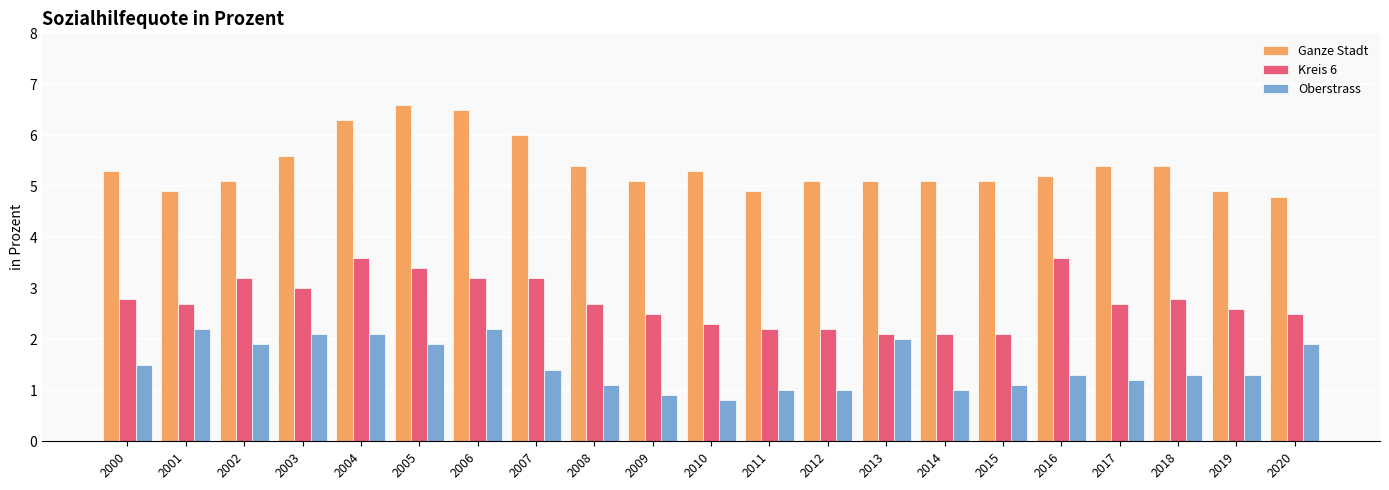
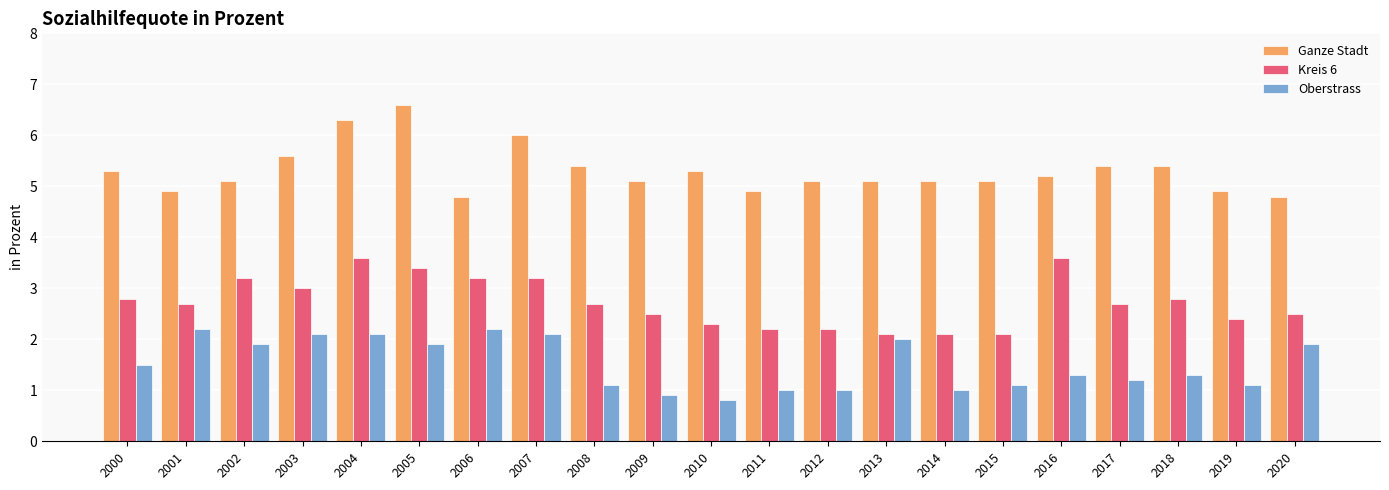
  {
    "Ganze Stadt": {
      "2000": 5.3,
      "2001": 4.9,
      "2002": 5.1,
      "2003": 5.6,
      "2004": 6.3,
      "2005": 6.6,
-     "2006": 6.5,
+     "2006": 4.8,
      "2007": 6.0,
      "2008": 5.4,
      "2009": 5.1,
      "2010": 5.3,
      "2011": 4.9,
      "2012": 5.1,
      "2013": 5.1,
      "2014": 5.1,
      "2015": 5.1,
      "2016": 5.2,
      "2017": 5.4,
      "2018": 5.4,
      "2019": 4.9,
      "2020": 4.8
    },
    "Kreis 6": {
      "2000": 2.8,
      "2001": 2.7,
      "2002": 3.2,
      "2003": 3.0,
      "2004": 3.6,
      "2005": 3.4,
      "2006": 3.2,
      "2007": 3.2,
      "2008": 2.7,
      "2009": 2.5,
      "2010": 2.3,
      "2011": 2.2,
      "2012": 2.2,
      "2013": 2.1,
      "2014": 2.1,
      "2015": 2.1,
      "2016": 3.6,
      "2017": 2.7,
      "2018": 2.8,
-     "2019": 2.6,
+     "2019": 2.4,
      "2020": 2.5
    },
    "Oberstrass": {
      "2000": 1.5,
      "2001": 2.2,
      "2002": 1.9,
      "2003": 2.1,
      "2004": 2.1,
      "2005": 1.9,
      "2006": 2.2,
-     "2007": 1.4,
+     "2007": 2.1,
      "2008": 1.1,
      "2009": 0.9,
      "2010": 0.8,
      "2011": 1.0,
      "2012": 1.0,
      "2013": 2.0,
      "2014": 1.0,
      "2015": 1.1,
      "2016": 1.3,
      "2017": 1.2,
      "2018": 1.3,
-     "2019": 1.3,
+     "2019": 1.1,
      "2020": 1.9
    }
  }
